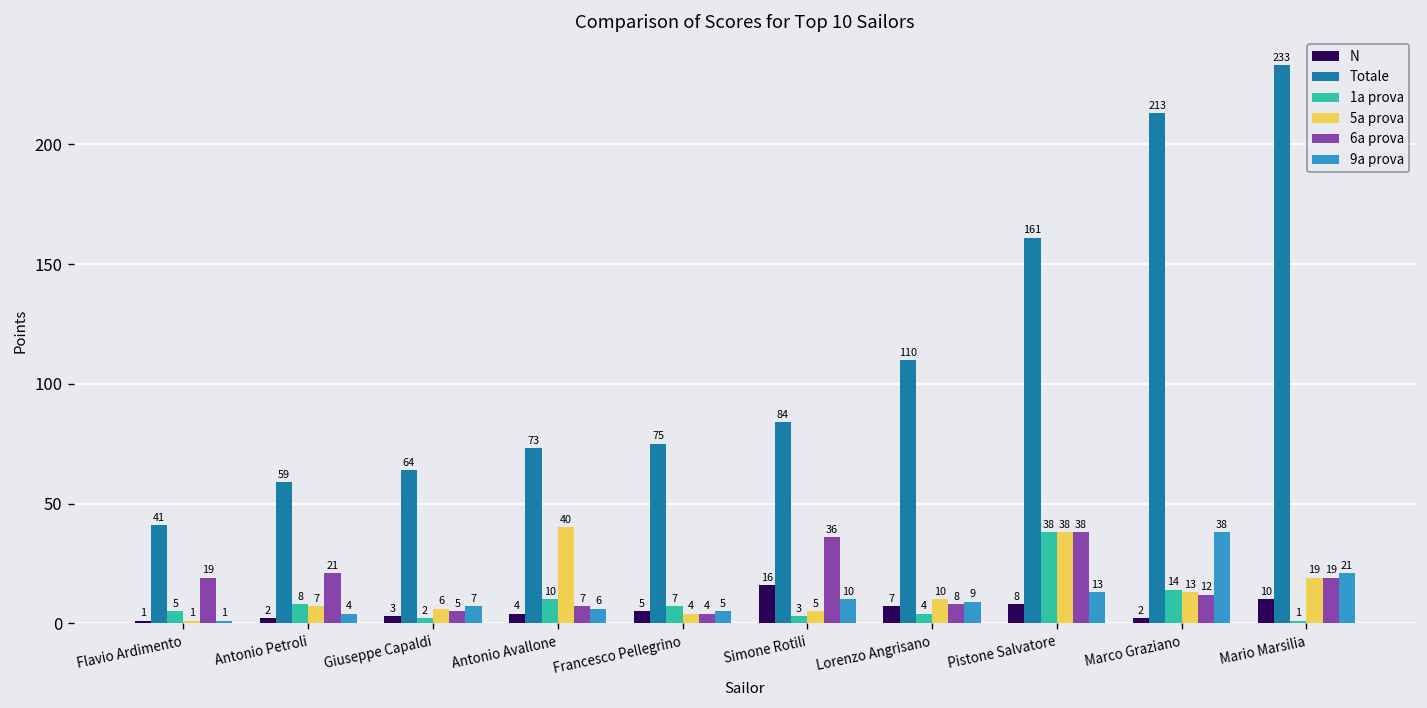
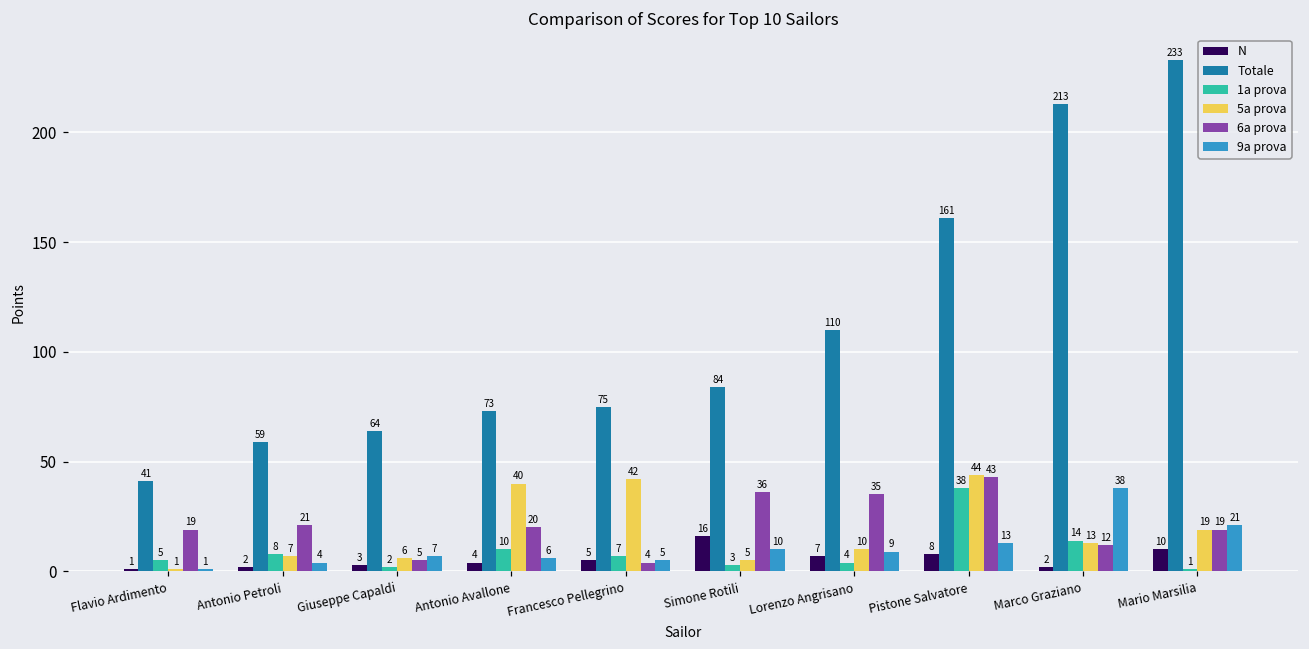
  {
    "N": {
      "Flavio Ardimento": 1,
      "Antonio Petroli": 2,
      "Giuseppe Capaldi": 3,
      "Antonio Avallone": 4,
      "Francesco Pellegrino": 5,
      "Simone Rotili": 16,
      "Lorenzo Angrisano": 7,
      "Pistone Salvatore": 8,
      "Marco Graziano": 2,
      "Mario Marsilia": 10
    },
    "5a prova": {
      "Flavio Ardimento": 1,
      "Antonio Petroli": 7,
      "Giuseppe Capaldi": 6,
      "Antonio Avallone": 40,
-     "Francesco Pellegrino": 4,
+     "Francesco Pellegrino": 42,
      "Simone Rotili": 5,
      "Lorenzo Angrisano": 10,
-     "Pistone Salvatore": 38,
+     "Pistone Salvatore": 44,
      "Marco Graziano": 13,
      "Mario Marsilia": 19
    },
    "6a prova": {
      "Flavio Ardimento": 19,
      "Antonio Petroli": 21,
      "Giuseppe Capaldi": 5,
-     "Antonio Avallone": 7,
+     "Antonio Avallone": 20,
      "Francesco Pellegrino": 4,
      "Simone Rotili": 36,
-     "Lorenzo Angrisano": 8,
-     "Pistone Salvatore": 38,
+     "Lorenzo Angrisano": 35,
+     "Pistone Salvatore": 43,
      "Marco Graziano": 12,
      "Mario Marsilia": 19
    }
  }
